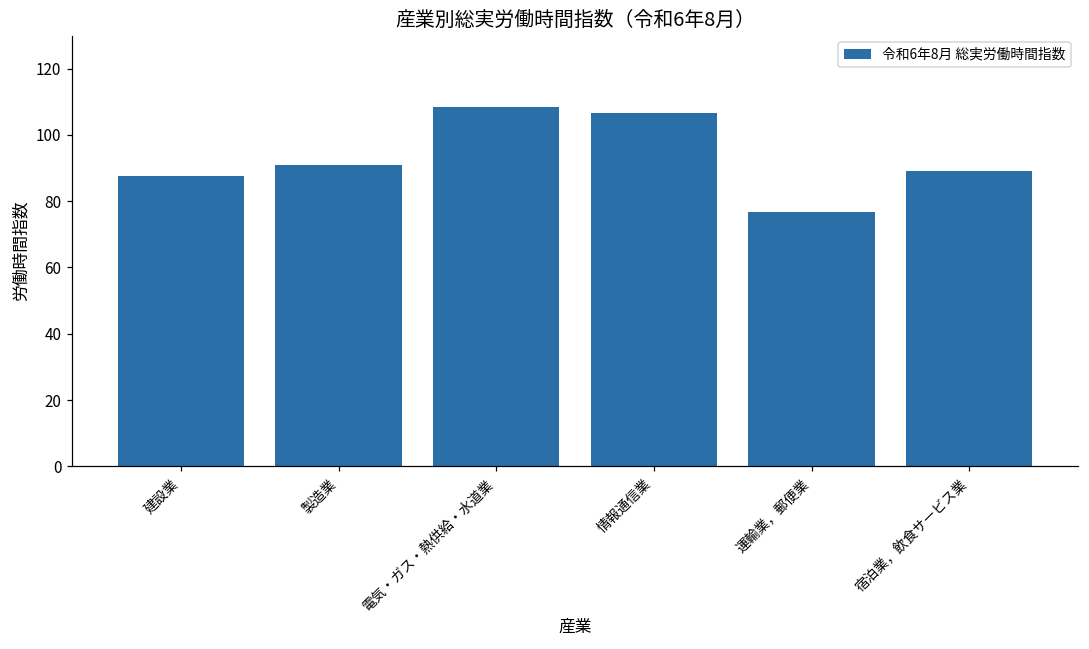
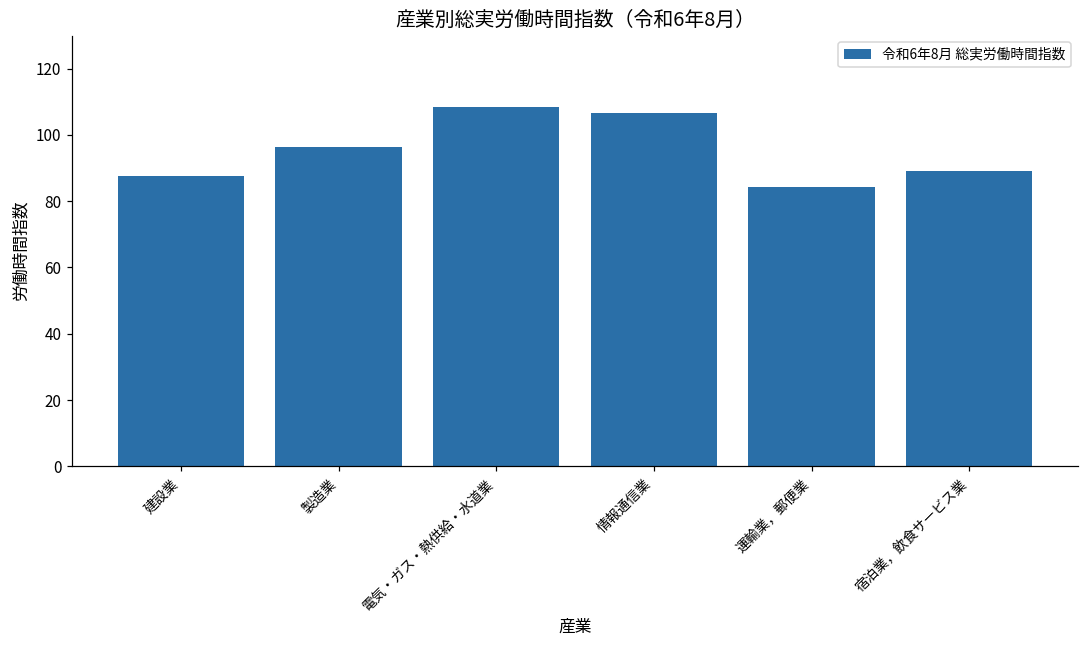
  {
    "建設業": 88,
-   "製造業": 91,
+   "製造業": 97,
    "電気・ガス・熱供給・水道業": 108,
    "情報通信業": 107,
-   "運輸業，郵便業": 77,
+   "運輸業，郵便業": 84,
    "宿泊業，飲食サービス業": 89
  }
